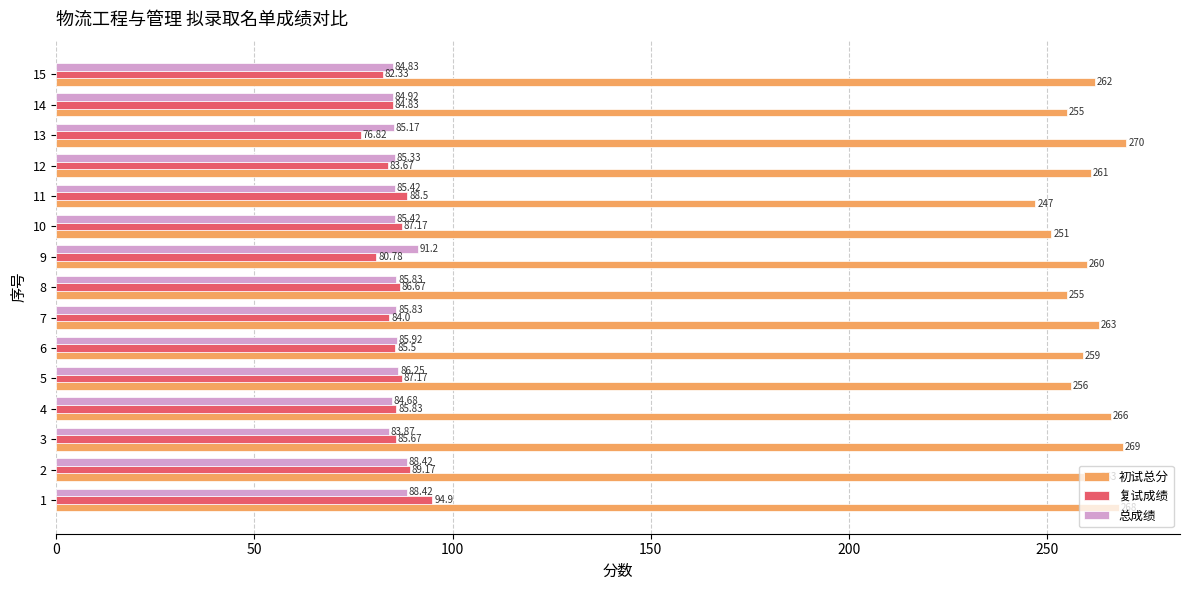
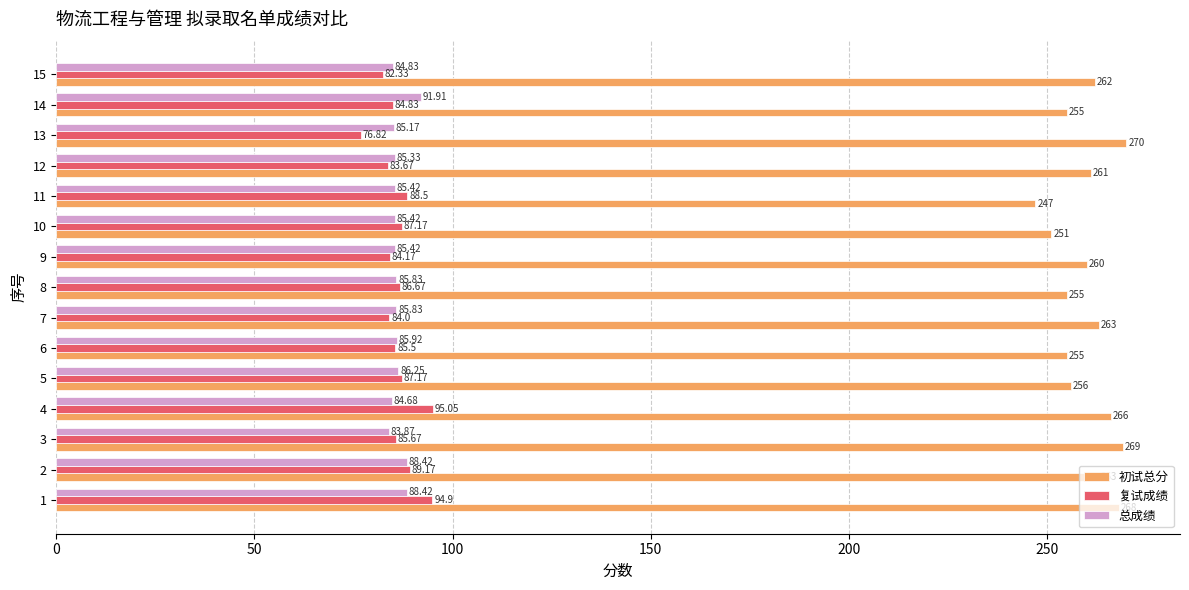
  {
    "初试总分": {
      "15": 262,
      "14": 255,
      "13": 270,
      "12": 261,
      "11": 247,
      "10": 251,
      "9": 260,
      "8": 255,
      "7": 263,
-     "6": 259,
+     "6": 255,
      "5": 256,
      "4": 266,
      "3": 269
    },
    "复试成绩": {
      "15": 82.33,
      "14": 84.83,
      "13": 76.82,
-     "9": 80.78,
+     "9": 84.17,
      "7": 84.0,
-     "4": 85.83,
+     "4": 95.05,
      "1": 94.9
    },
    "总成绩": {
      "15": 84.83,
-     "14": 84.92,
+     "14": 91.91,
      "13": 85.17,
      "11": 85.42,
-     "9": 91.2,
+     "9": 85.42,
      "7": 85.83,
      "4": 84.68,
      "1": 88.42
    }
  }
